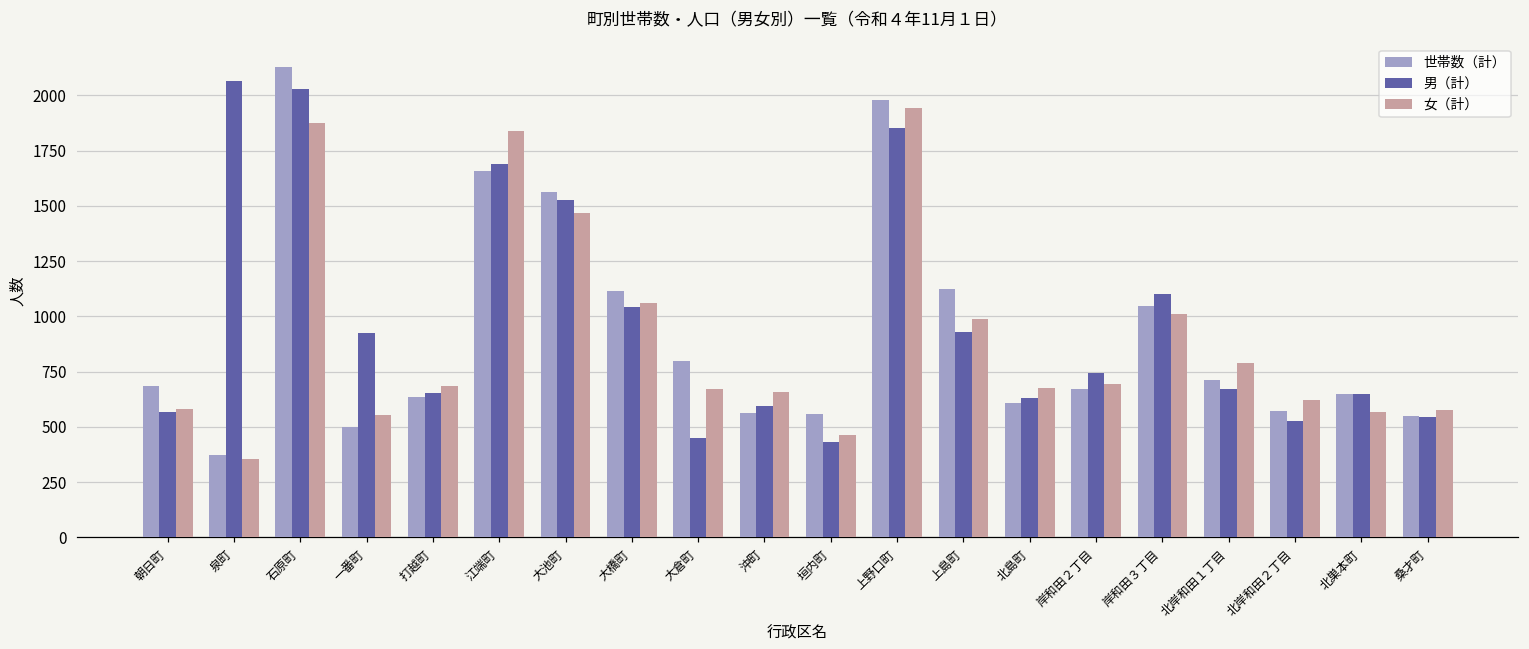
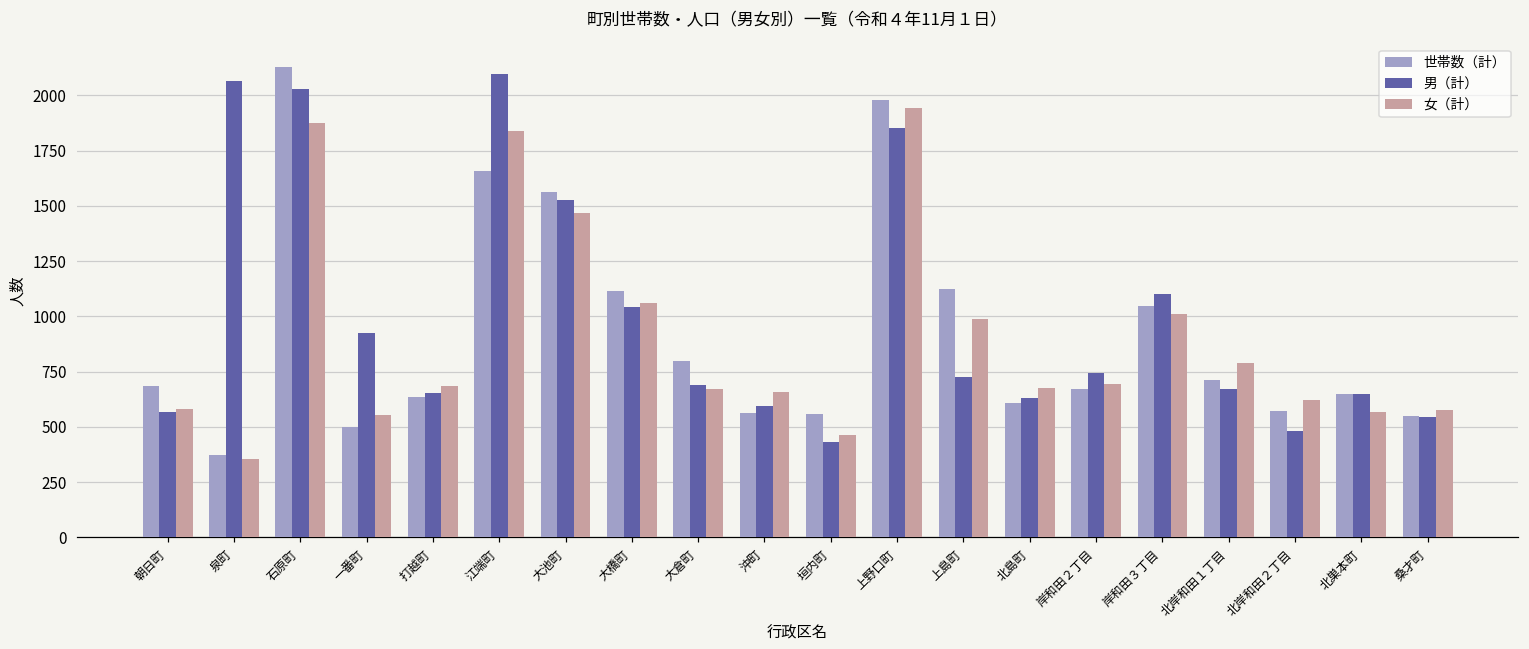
  {
    "男（計）": {
      "朝日町": 570,
      "泉町": 2070,
      "石原町": 2030,
      "一番町": 930,
      "打越町": 650,
-     "江端町": 1690,
+     "江端町": 2100,
      "大池町": 1530,
      "大橋町": 1040,
-     "大倉町": 450,
+     "大倉町": 690,
      "沖町": 600,
      "垣内町": 430,
      "上野口町": 1850,
-     "上島町": 930,
+     "上島町": 730,
      "北島町": 630,
      "岸和田２丁目": 740,
      "岸和田３丁目": 1100,
      "北岸和田１丁目": 670,
-     "北岸和田２丁目": 530,
+     "北岸和田２丁目": 480,
      "北巣本町": 650,
      "桑才町": 550
    }
  }
